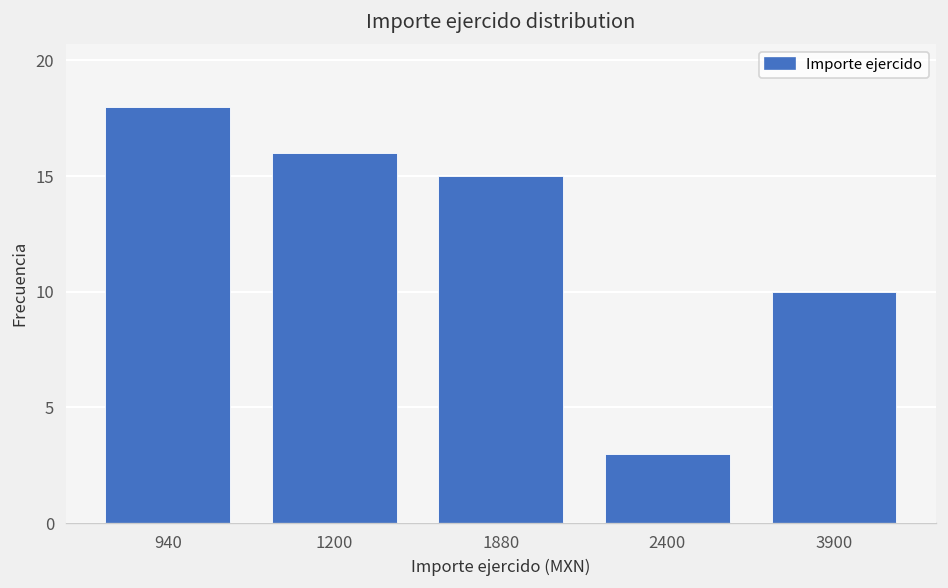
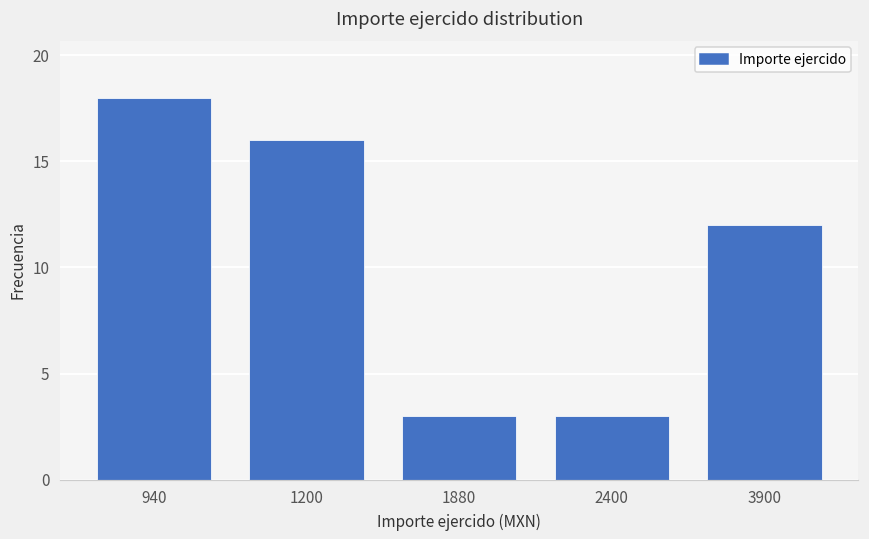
  {
    "940": 18,
    "1200": 16,
-   "1880": 15,
+   "1880": 3,
    "2400": 3,
-   "3900": 10
+   "3900": 12
  }
